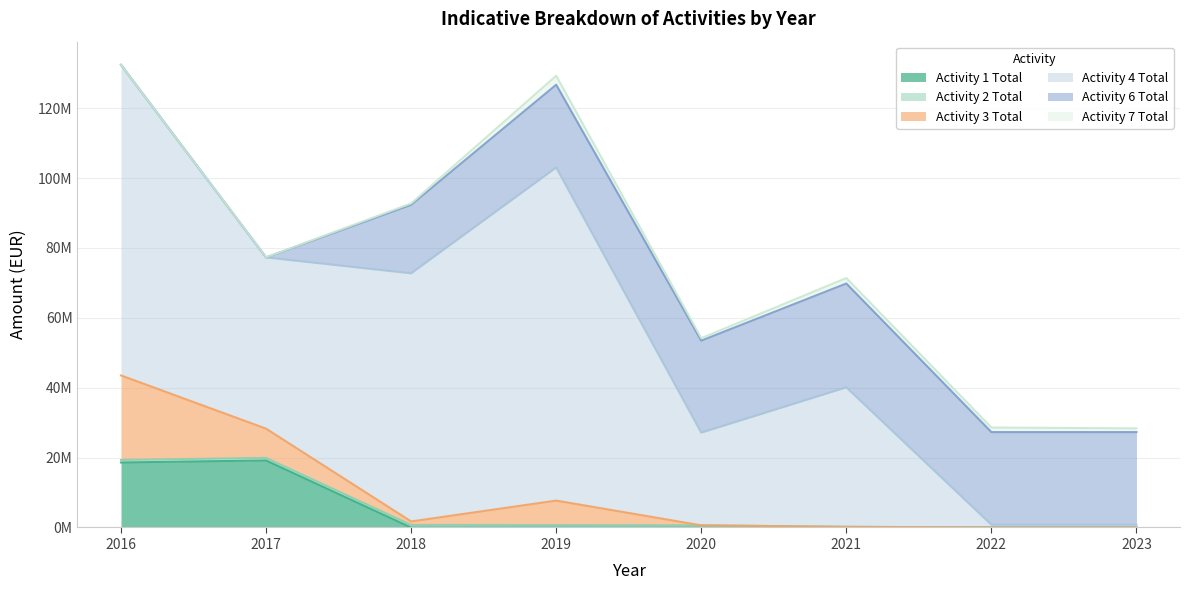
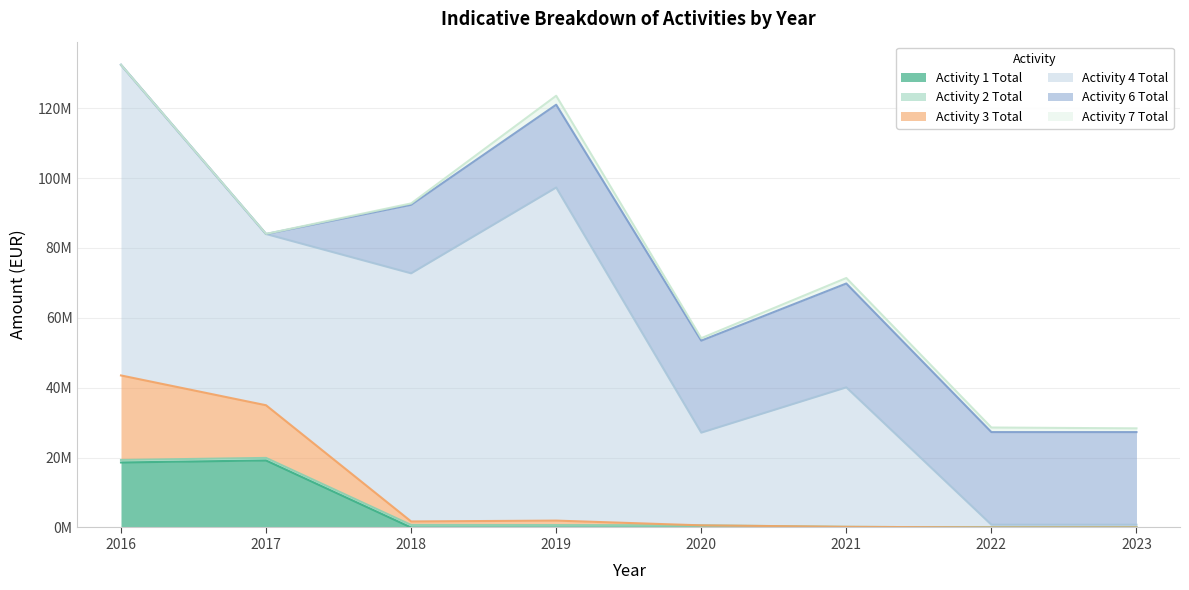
  {
    "Activity 1 Total": {
      "2016": 19000000,
      "2018": 0
    },
    "Activity 3 Total": {
      "2016": 24000000,
-     "2017": 8000000,
+     "2017": 15000000,
      "2018": 1000000,
-     "2019": 7000000
+     "2019": 1000000
    }
  }
